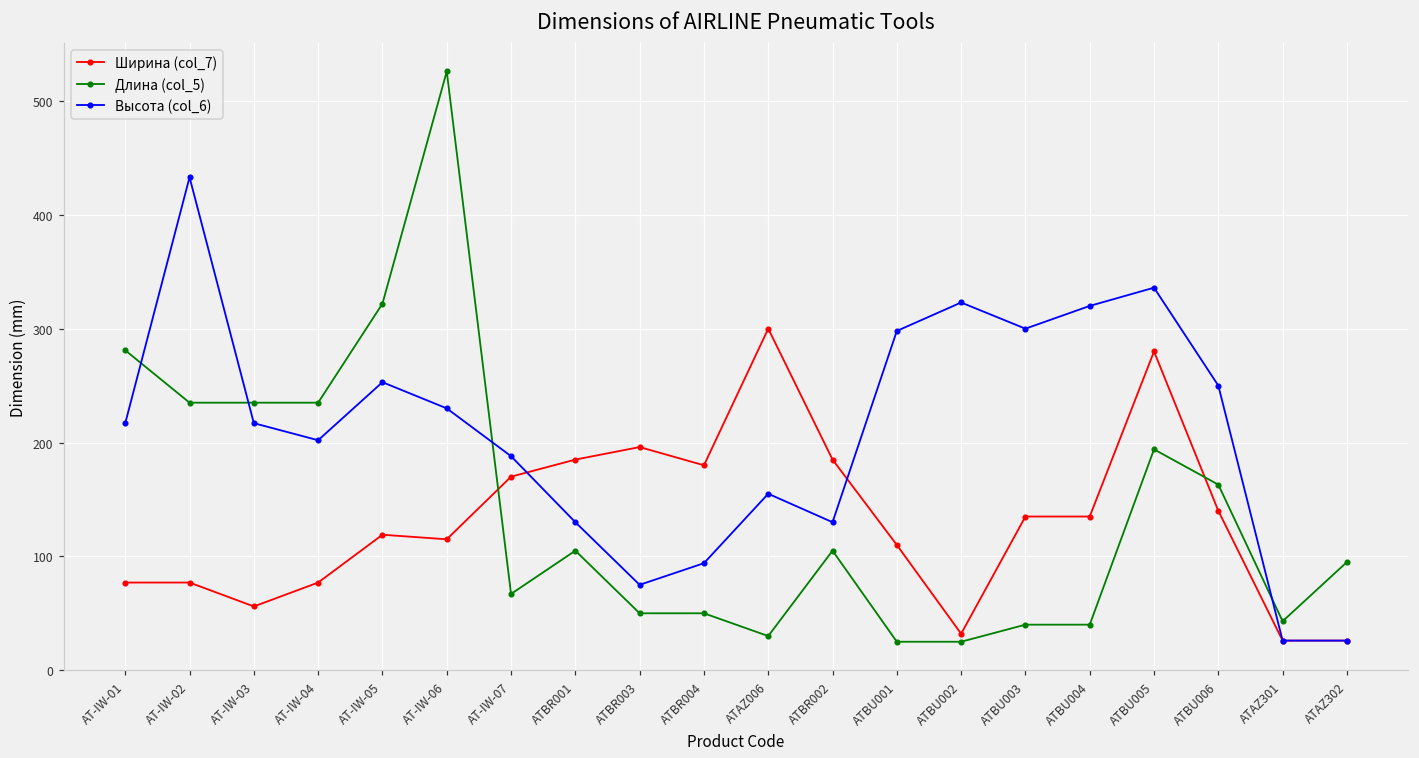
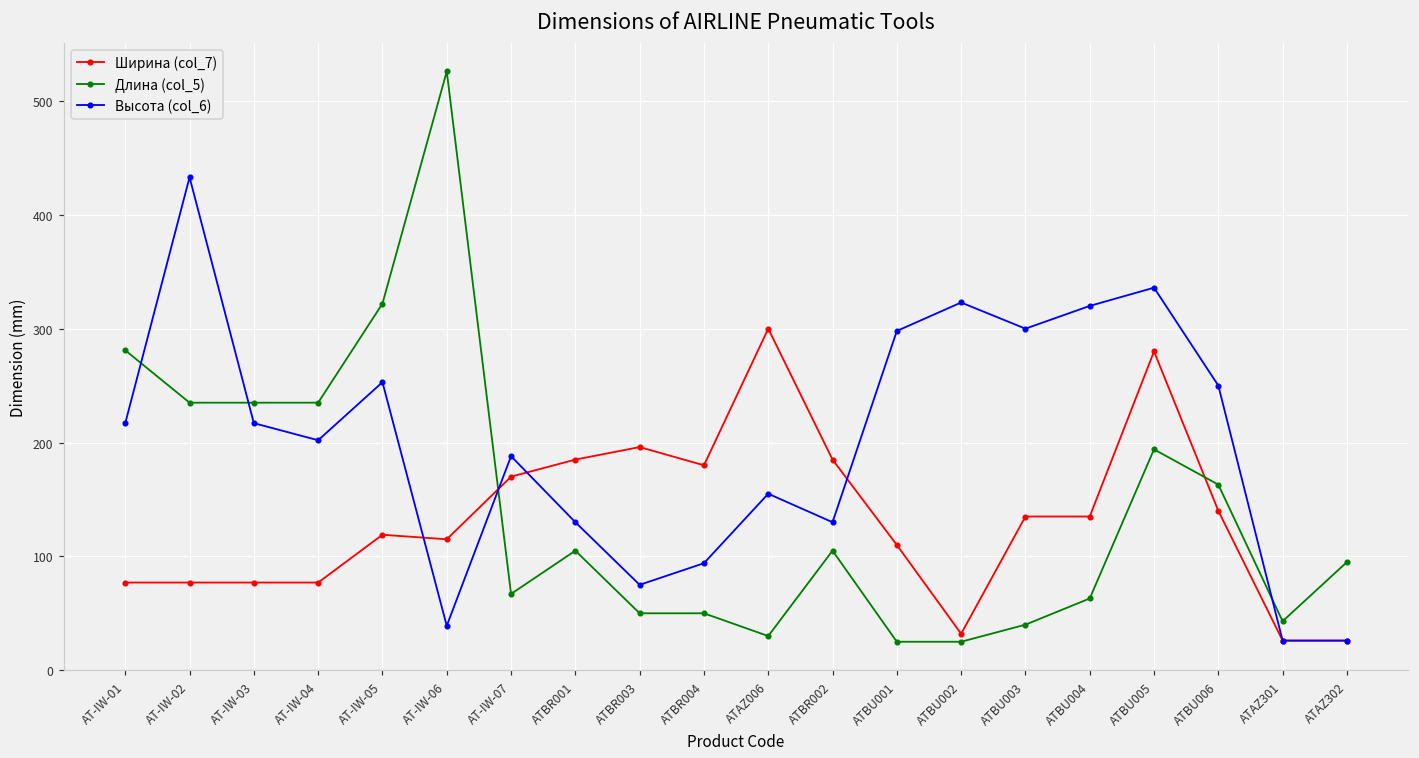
  {
    "Ширина (col_7)": {
      "AT-IW-01": 77,
      "AT-IW-02": 77,
-     "AT-IW-03": 56,
+     "AT-IW-03": 77,
      "AT-IW-04": 77,
      "AT-IW-05": 119,
      "AT-IW-06": 115,
      "AT-IW-07": 170,
      "ATBR001": 185,
      "ATBR003": 196,
      "ATBR004": 180,
      "ATAZ006": 300,
      "ATBR002": 185,
      "ATBU001": 110,
      "ATBU002": 32,
      "ATBU003": 135,
      "ATBU004": 135,
      "ATBU005": 280,
      "ATBU006": 140
    },
    "Длина (col_5)": {
      "AT-IW-01": 281,
      "AT-IW-02": 235,
      "AT-IW-03": 235,
      "AT-IW-04": 235,
      "AT-IW-05": 322,
      "AT-IW-06": 526,
      "AT-IW-07": 67,
      "ATBR001": 105,
      "ATBR003": 50,
      "ATBR004": 50,
      "ATAZ006": 30,
      "ATBR002": 105,
      "ATBU001": 25,
      "ATBU002": 25,
      "ATBU003": 40,
-     "ATBU004": 40,
+     "ATBU004": 63,
      "ATBU005": 194,
      "ATBU006": 163,
      "ATAZ301": 43,
      "ATAZ302": 95
    },
    "Высота (col_6)": {
      "AT-IW-01": 217,
      "AT-IW-02": 433,
      "AT-IW-03": 217,
      "AT-IW-04": 202,
      "AT-IW-05": 253,
-     "AT-IW-06": 230,
+     "AT-IW-06": 39,
      "AT-IW-07": 188,
      "ATBR001": 130,
      "ATBR003": 75,
      "ATBR004": 94,
      "ATAZ006": 155,
      "ATBR002": 130,
      "ATBU001": 298,
      "ATBU002": 323,
      "ATBU003": 300,
      "ATBU004": 320,
      "ATBU005": 336,
      "ATBU006": 250
    }
  }
